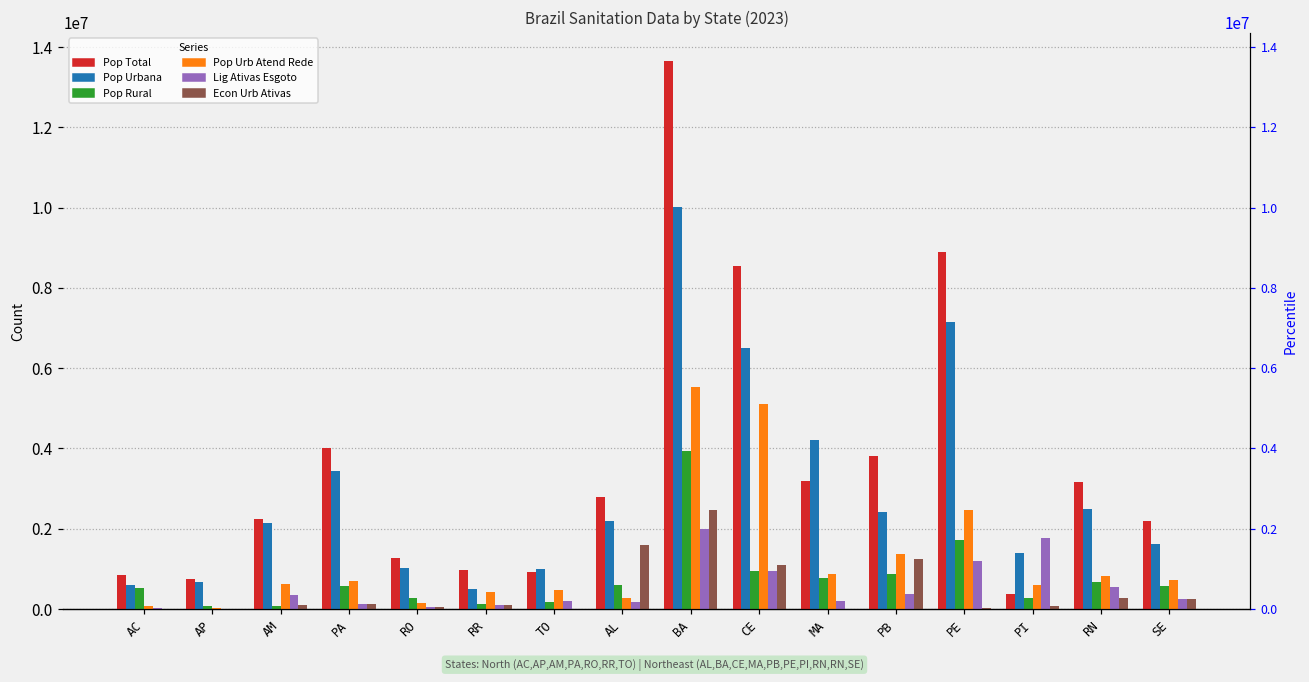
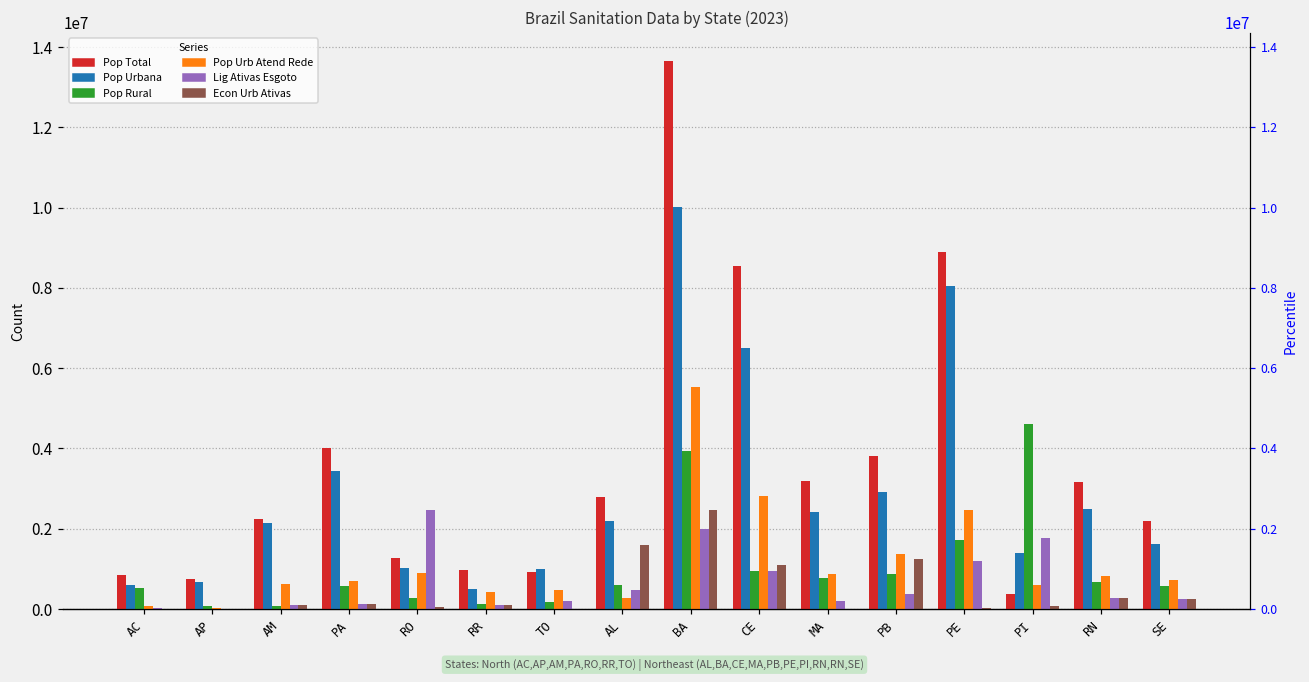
  {
    "Pop Total": {
      "AC": 800000,
      "AP": 700000,
      "AM": 2200000,
      "PA": 4000000,
      "RO": 1300000,
      "RR": 1000000,
      "TO": 900000,
      "AL": 2800000,
      "BA": 13700000,
      "CE": 8500000,
      "MA": 3200000,
      "PB": 3800000,
      "PE": 8900000,
      "PI": 400000,
      "RN": 3200000,
      "SE": 2200000
    },
    "Pop Urbana": {
      "AC": 600000,
      "AP": 700000,
      "AM": 2200000,
      "PA": 3400000,
      "RO": 1000000,
      "RR": 500000,
      "TO": 1000000,
      "AL": 2200000,
      "BA": 10000000,
      "CE": 6500000,
-     "MA": 4200000,
-     "PB": 2400000,
-     "PE": 7200000,
+     "MA": 2400000,
+     "PB": 2900000,
+     "PE": 8000000,
      "PI": 1400000,
      "RN": 2500000,
      "SE": 1600000
    },
    "Pop Rural": {
      "AC": 500000,
      "AP": 100000,
      "AM": 100000,
      "PA": 600000,
      "RO": 300000,
      "RR": 100000,
      "TO": 200000,
      "AL": 600000,
      "BA": 3900000,
      "CE": 900000,
      "MA": 800000,
      "PB": 900000,
      "PE": 1700000,
-     "PI": 300000,
+     "PI": 4600000,
      "RN": 700000,
      "SE": 600000
    },
    "Pop Urb Atend Rede": {
      "AC": 100000,
      "AM": 600000,
      "PA": 700000,
-     "RO": 100000,
+     "RO": 900000,
      "RR": 400000,
      "TO": 500000,
      "AL": 300000,
      "BA": 5500000,
-     "CE": 5100000,
+     "CE": 2800000,
      "MA": 900000,
      "PB": 1400000,
      "PE": 2500000,
      "PI": 600000,
      "RN": 800000,
      "SE": 700000
    },
    "Lig Ativas Esgoto": {
-     "AM": 400000,
+     "AM": 100000,
      "PA": 100000,
-     "RO": 100000,
+     "RO": 2500000,
      "RR": 100000,
      "TO": 200000,
-     "AL": 200000,
+     "AL": 500000,
      "BA": 2000000,
      "CE": 900000,
      "MA": 200000,
      "PB": 400000,
      "PE": 1200000,
      "PI": 1800000,
-     "RN": 500000,
+     "RN": 300000,
      "SE": 200000
    },
    "Econ Urb Ativas": {
      "AC": 0,
      "AM": 100000,
      "PA": 100000,
      "RR": 100000,
      "AL": 1600000,
      "BA": 2500000,
      "CE": 1100000,
      "PB": 1200000,
      "RN": 300000,
      "SE": 300000
    }
  }
